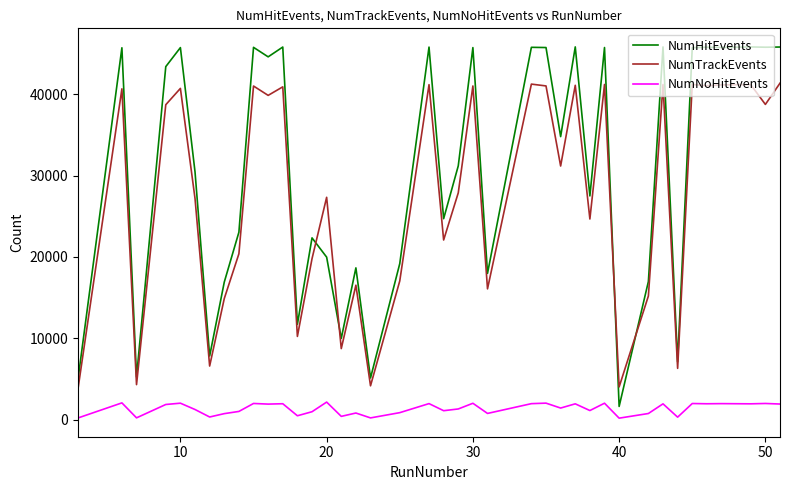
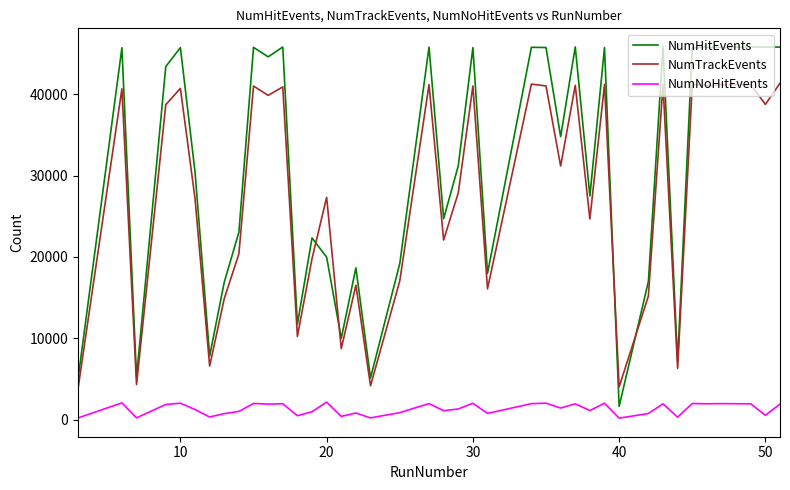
  {
    "NumHitEvents": {
      "10": 46000,
      "20": 20000,
      "30": 46000,
      "40": 2000
    },
    "NumTrackEvents": {
      "10": 41000,
      "20": 27000,
      "30": 41000,
      "40": 4000,
      "50": 39000
    },
    "NumNoHitEvents": {
      "10": 2000,
      "20": 2000,
      "30": 2000,
      "40": 0,
-     "50": 2000
+     "50": 1000
    }
  }
